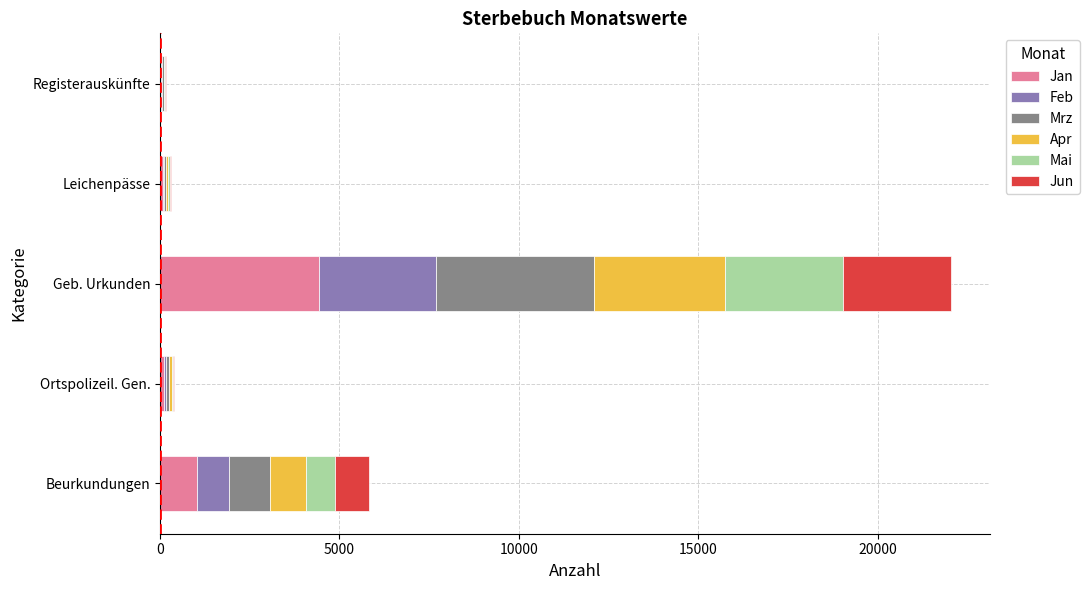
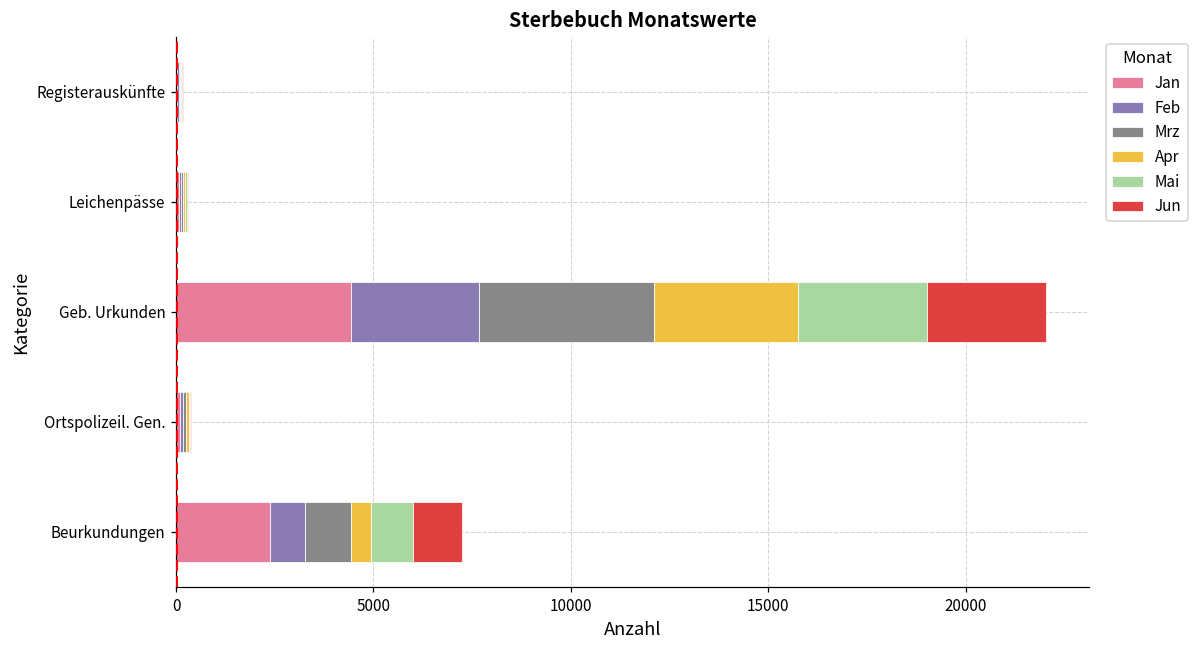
  {
    "Jan": {
      "Geb. Urkunden": 4400,
      "Ortspolizeil. Gen.": 100,
-     "Beurkundungen": 1000
+     "Beurkundungen": 2400
    },
    "Apr": {
      "Geb. Urkunden": 3700,
-     "Beurkundungen": 1000
+     "Beurkundungen": 500
    },
    "Mai": {
      "Geb. Urkunden": 3300,
-     "Beurkundungen": 800
+     "Beurkundungen": 1100
    },
    "Jun": {
      "Geb. Urkunden": 3000,
-     "Beurkundungen": 900
+     "Beurkundungen": 1300
    }
  }
